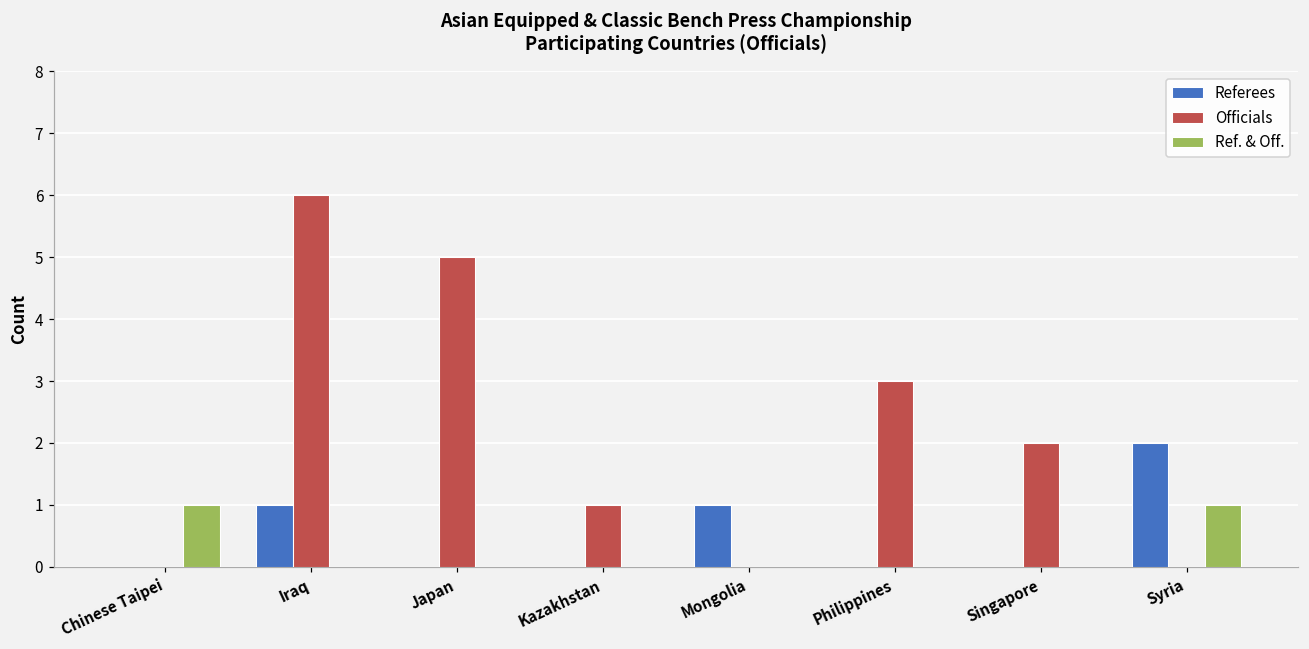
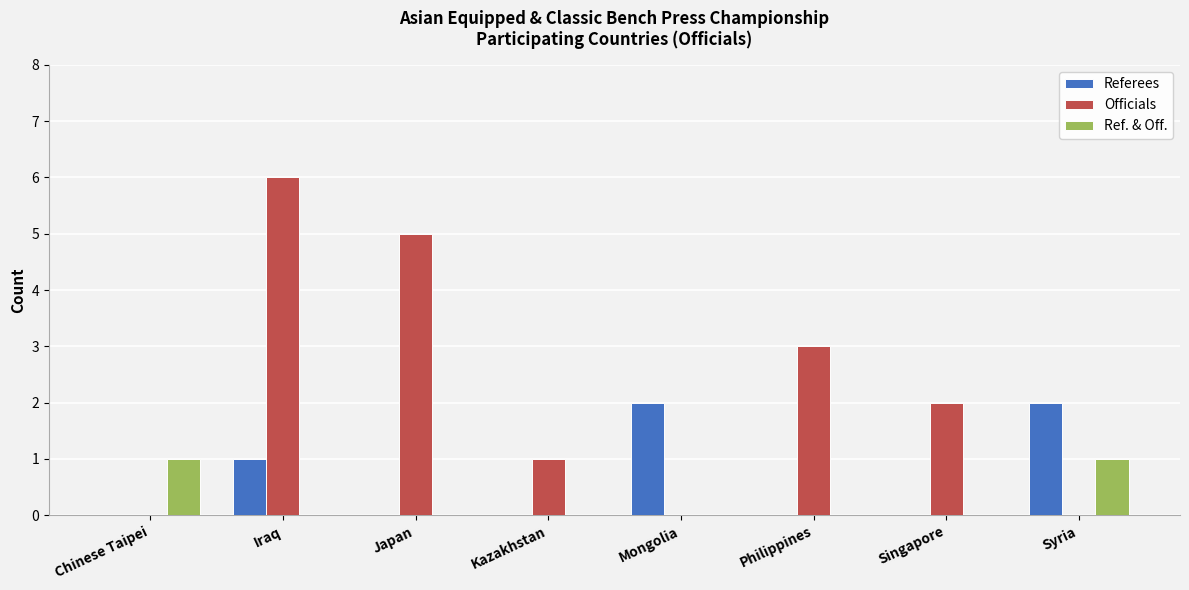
  {
    "Referees": {
      "Chinese Taipei": 0,
      "Iraq": 1,
      "Japan": 0,
      "Kazakhstan": 0,
-     "Mongolia": 1,
+     "Mongolia": 2,
      "Philippines": 0,
      "Singapore": 0,
      "Syria": 2
    },
    "Officials": {
      "Chinese Taipei": 0,
      "Iraq": 6,
      "Japan": 5,
      "Kazakhstan": 1,
      "Mongolia": 0,
      "Philippines": 3,
      "Singapore": 2,
      "Syria": 0
    },
    "Ref. & Off.": {
      "Chinese Taipei": 1,
      "Iraq": 0,
      "Japan": 0,
      "Kazakhstan": 0,
      "Mongolia": 0,
      "Philippines": 0,
      "Singapore": 0,
      "Syria": 1
    }
  }
